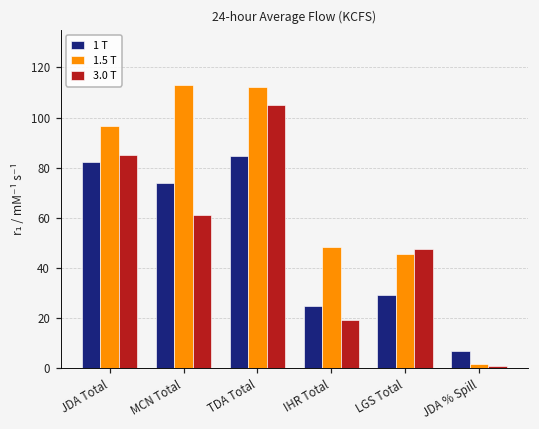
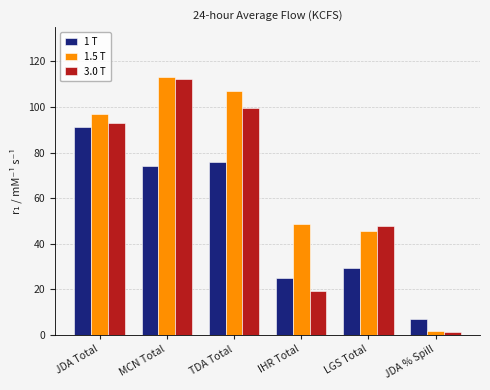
  {
    "1 T": {
-     "JDA Total": 82,
+     "JDA Total": 91,
      "MCN Total": 74,
-     "TDA Total": 85,
+     "TDA Total": 76,
      "IHR Total": 25,
      "LGS Total": 29,
      "JDA % Spill": 7
    },
    "1.5 T": {
      "JDA Total": 97,
      "MCN Total": 113,
-     "TDA Total": 112,
+     "TDA Total": 107,
      "IHR Total": 49,
      "LGS Total": 46,
      "JDA % Spill": 2
    },
    "3.0 T": {
-     "JDA Total": 85,
-     "MCN Total": 61,
-     "TDA Total": 105,
+     "JDA Total": 93,
+     "MCN Total": 112,
+     "TDA Total": 100,
      "IHR Total": 19,
      "LGS Total": 48,
      "JDA % Spill": 1
    }
  }
